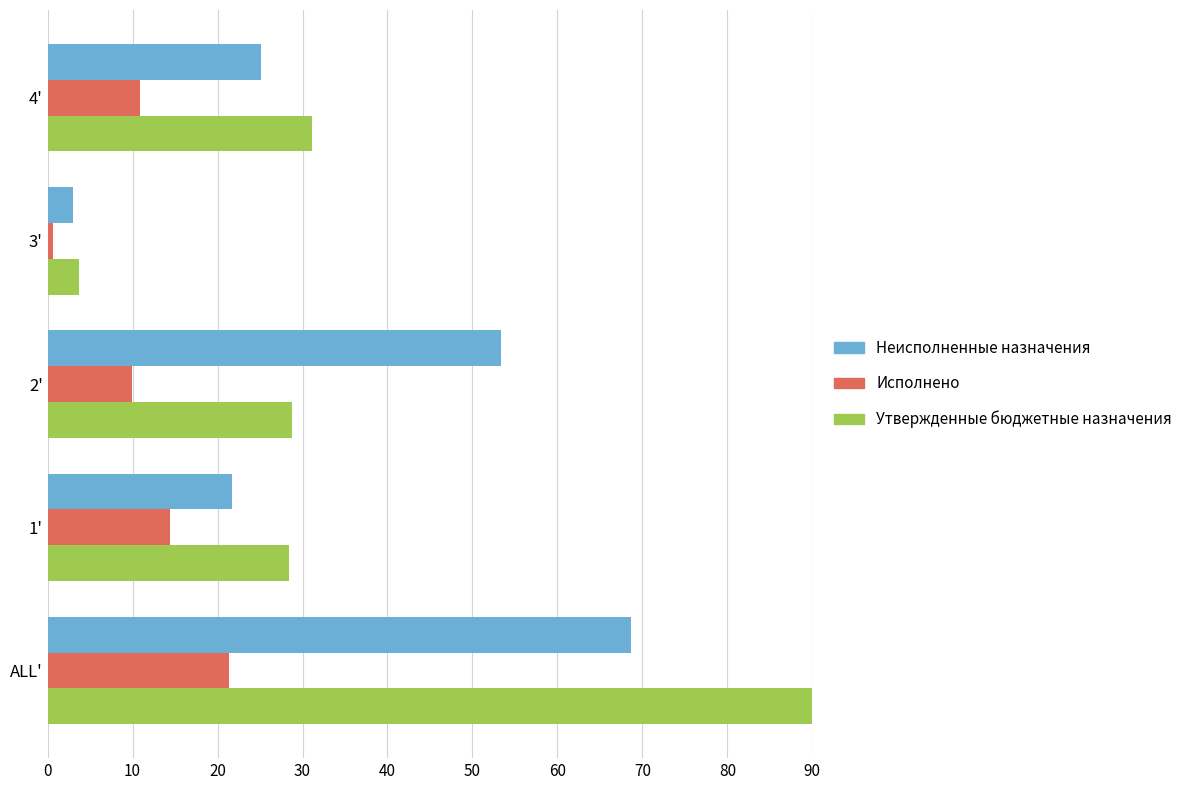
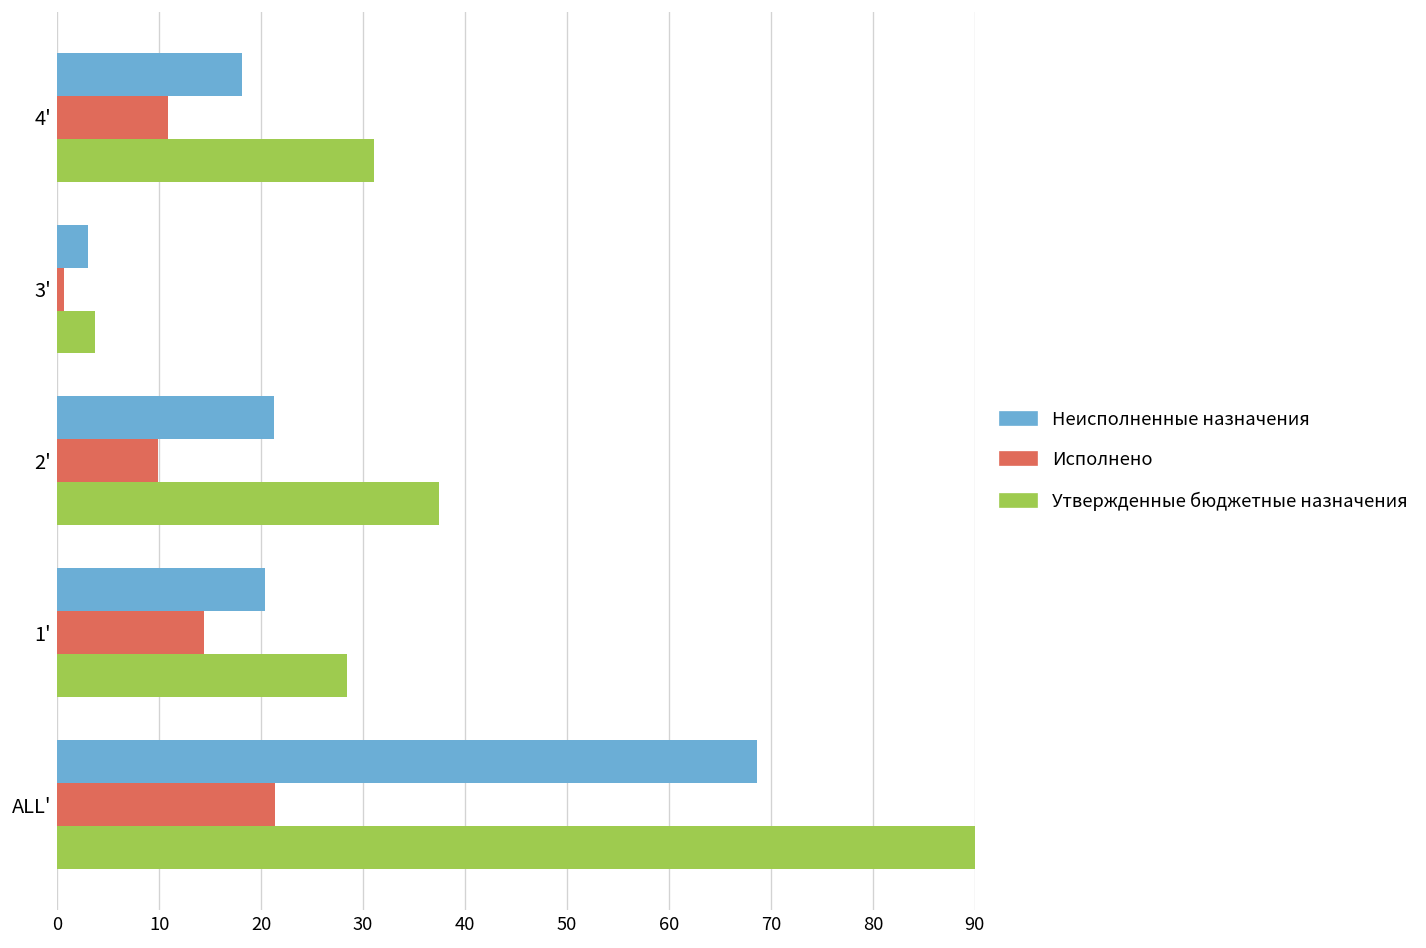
  {
    "Утвержденные бюджетные назначения": {
      "4'": 31,
      "3'": 4,
-     "2'": 29,
+     "2'": 37,
      "1'": 28,
      "ALL'": 90
    },
    "Исполнено": {
      "4'": 11,
      "3'": 1,
      "2'": 10,
      "1'": 14,
      "ALL'": 21
    },
    "Неисполненные назначения": {
-     "4'": 25,
+     "4'": 18,
      "3'": 3,
-     "2'": 53,
-     "1'": 22,
+     "2'": 21,
+     "1'": 20,
      "ALL'": 69
    }
  }
